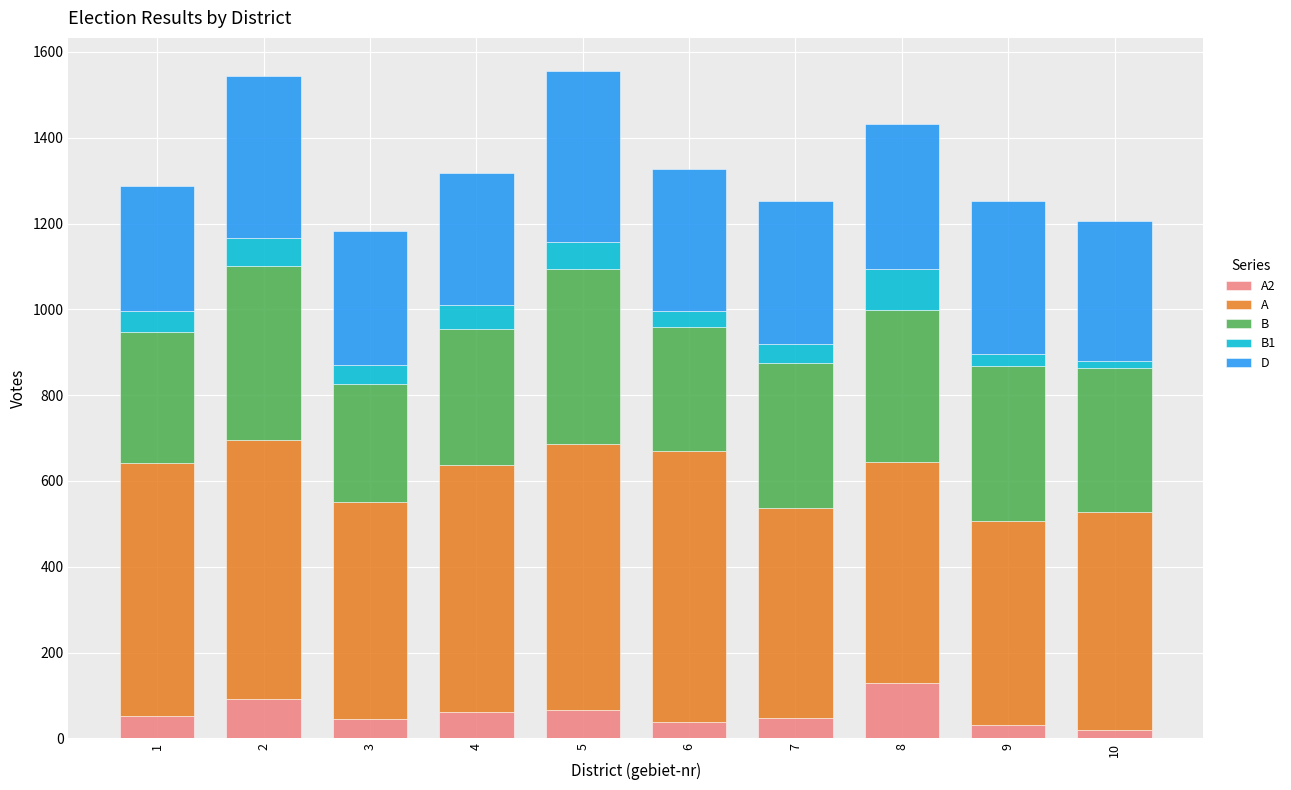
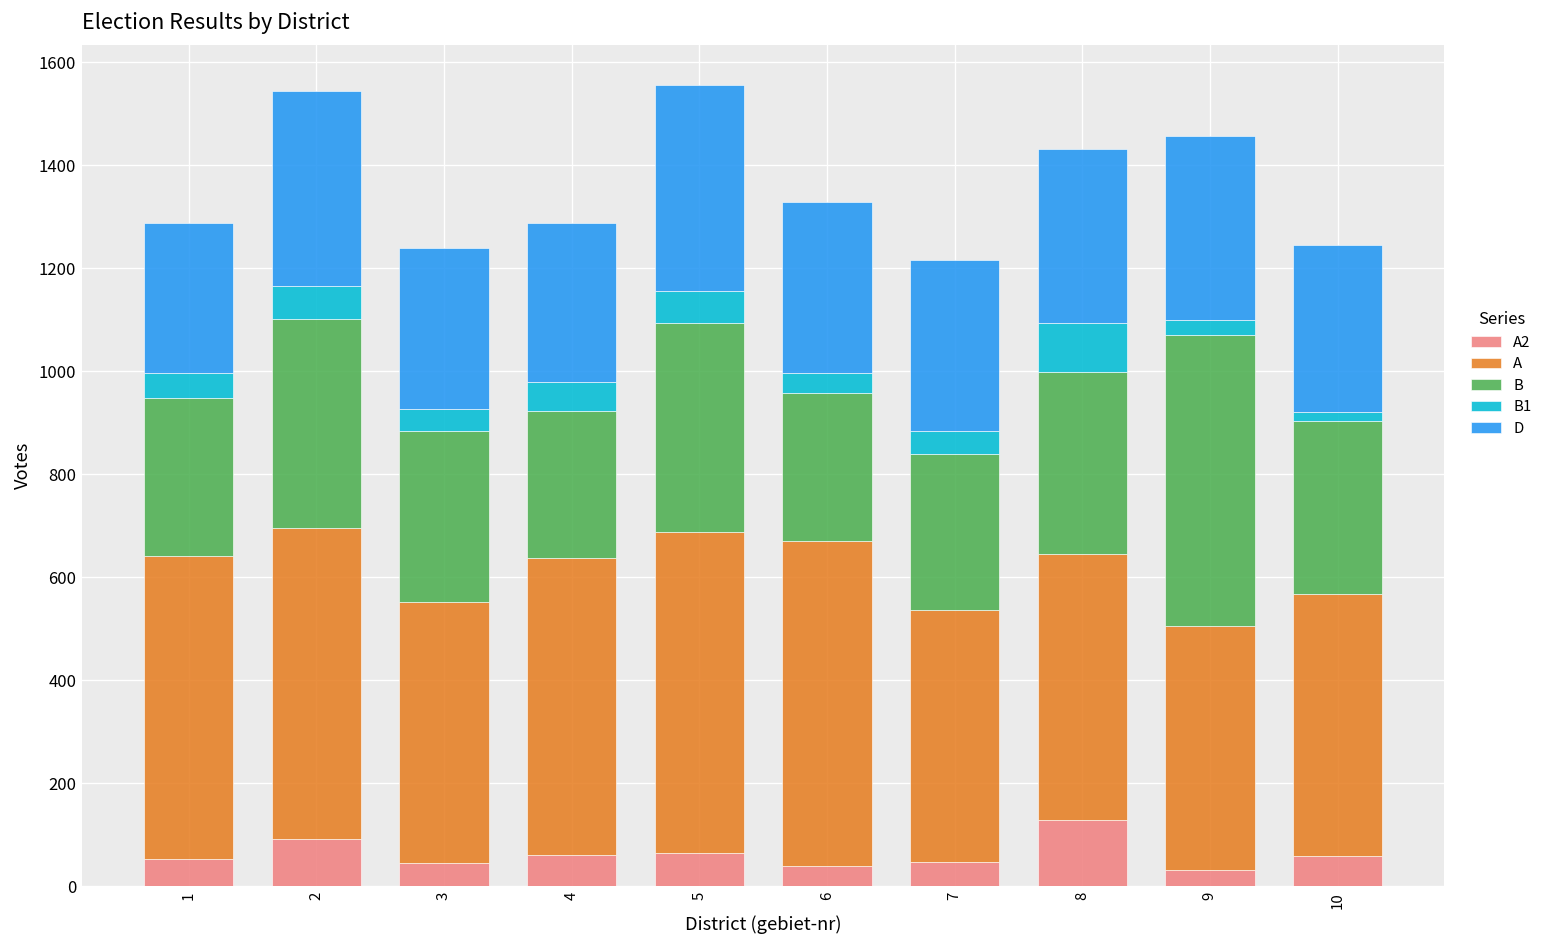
  {
    "A2": {
      "1": 50,
      "2": 90,
      "3": 40,
      "4": 60,
      "5": 70,
      "6": 40,
      "7": 50,
      "8": 130,
      "9": 30,
-     "10": 20
+     "10": 60
    },
    "A": {
      "1": 590,
      "2": 600,
      "3": 510,
      "4": 580,
      "5": 620,
      "6": 630,
      "7": 490,
      "8": 520,
      "9": 470,
      "10": 510
    },
    "B": {
      "1": 310,
      "2": 410,
-     "3": 280,
-     "4": 320,
+     "3": 330,
+     "4": 290,
      "5": 410,
      "6": 290,
-     "7": 340,
+     "7": 300,
      "8": 350,
-     "9": 360,
+     "9": 570,
      "10": 340
    }
  }
